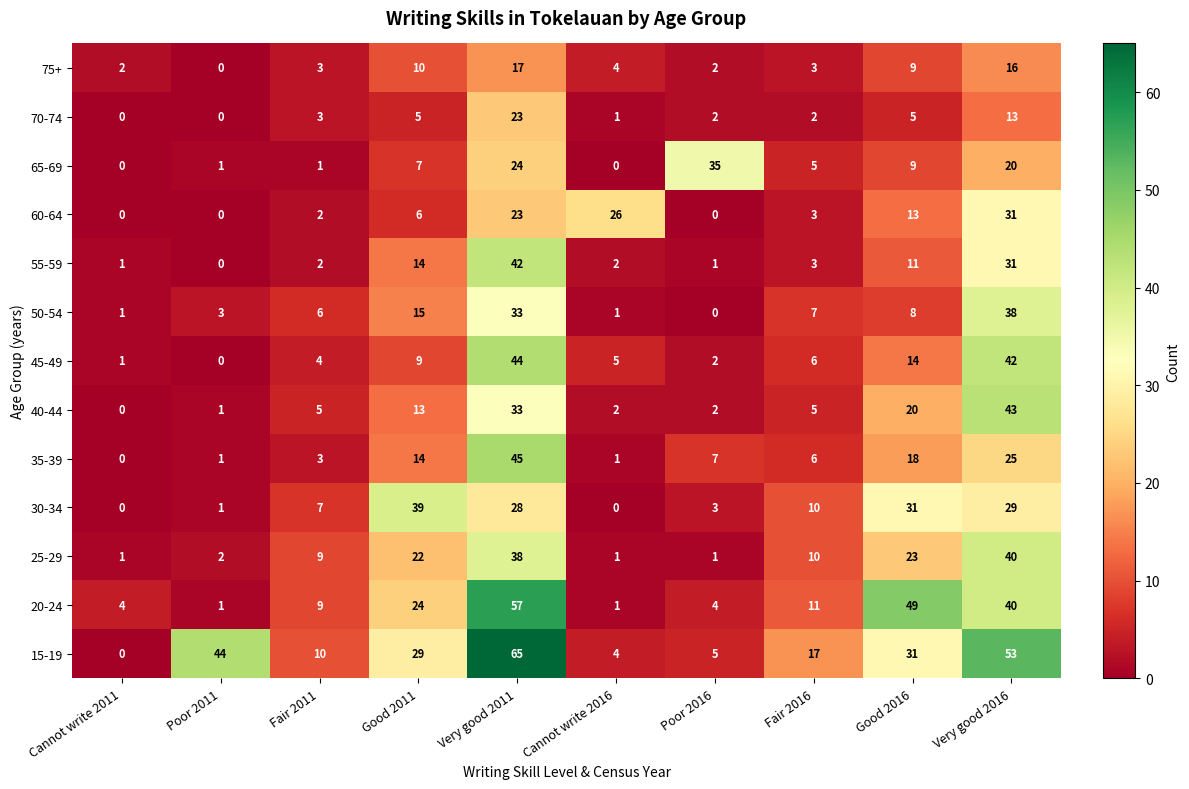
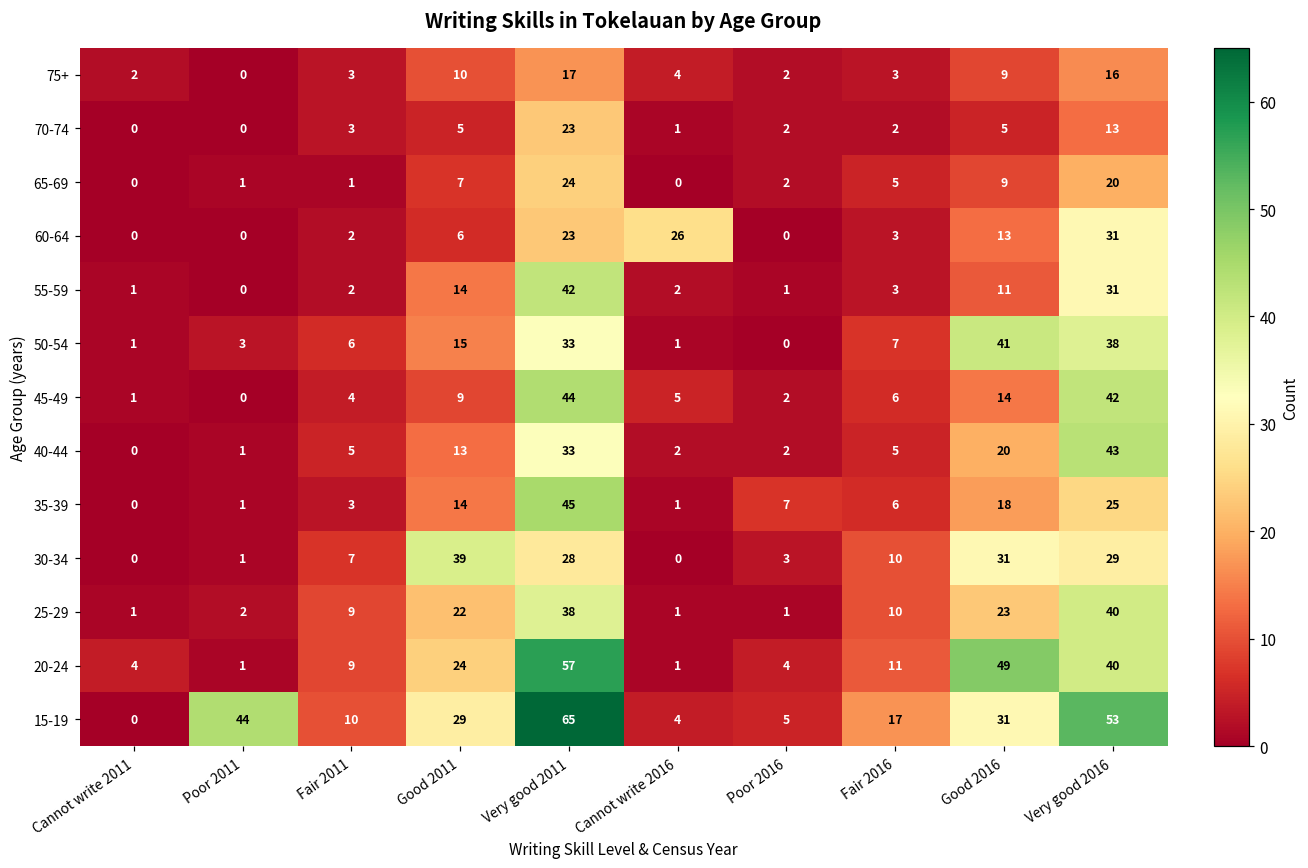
  {
    "75+": {
      "Cannot write 2011": 2,
      "Poor 2011": 0,
      "Fair 2011": 3,
      "Good 2011": 10,
      "Very good 2011": 17,
      "Cannot write 2016": 4,
      "Poor 2016": 2,
      "Fair 2016": 3,
      "Good 2016": 9,
      "Very good 2016": 16
    },
    "70-74": {
      "Cannot write 2011": 0,
      "Poor 2011": 0,
      "Fair 2011": 3,
      "Good 2011": 5,
      "Very good 2011": 23,
      "Cannot write 2016": 1,
      "Poor 2016": 2,
      "Fair 2016": 2,
      "Good 2016": 5,
      "Very good 2016": 13
    },
    "65-69": {
      "Cannot write 2011": 0,
      "Poor 2011": 1,
      "Fair 2011": 1,
      "Good 2011": 7,
      "Very good 2011": 24,
      "Cannot write 2016": 0,
-     "Poor 2016": 35,
+     "Poor 2016": 2,
      "Fair 2016": 5,
      "Good 2016": 9,
      "Very good 2016": 20
    },
    "60-64": {
      "Cannot write 2011": 0,
      "Poor 2011": 0,
      "Fair 2011": 2,
      "Good 2011": 6,
      "Very good 2011": 23,
      "Cannot write 2016": 26,
      "Poor 2016": 0,
      "Fair 2016": 3,
      "Good 2016": 13,
      "Very good 2016": 31
    },
    "55-59": {
      "Cannot write 2011": 1,
      "Poor 2011": 0,
      "Fair 2011": 2,
      "Good 2011": 14,
      "Very good 2011": 42,
      "Cannot write 2016": 2,
      "Poor 2016": 1,
      "Fair 2016": 3,
      "Good 2016": 11,
      "Very good 2016": 31
    },
    "50-54": {
      "Cannot write 2011": 1,
      "Poor 2011": 3,
      "Fair 2011": 6,
      "Good 2011": 15,
      "Very good 2011": 33,
      "Cannot write 2016": 1,
      "Poor 2016": 0,
      "Fair 2016": 7,
-     "Good 2016": 8,
+     "Good 2016": 41,
      "Very good 2016": 38
    },
    "45-49": {
      "Cannot write 2011": 1,
      "Poor 2011": 0,
      "Fair 2011": 4,
      "Good 2011": 9,
      "Very good 2011": 44,
      "Cannot write 2016": 5,
      "Poor 2016": 2,
      "Fair 2016": 6,
      "Good 2016": 14,
      "Very good 2016": 42
    },
    "40-44": {
      "Cannot write 2011": 0,
      "Poor 2011": 1,
      "Fair 2011": 5,
      "Good 2011": 13,
      "Very good 2011": 33,
      "Cannot write 2016": 2,
      "Poor 2016": 2,
      "Fair 2016": 5,
      "Good 2016": 20,
      "Very good 2016": 43
    },
    "35-39": {
      "Cannot write 2011": 0,
      "Poor 2011": 1,
      "Fair 2011": 3,
      "Good 2011": 14,
      "Very good 2011": 45,
      "Cannot write 2016": 1,
      "Poor 2016": 7,
      "Fair 2016": 6,
      "Good 2016": 18,
      "Very good 2016": 25
    },
    "30-34": {
      "Cannot write 2011": 0,
      "Poor 2011": 1,
      "Fair 2011": 7,
      "Good 2011": 39,
      "Very good 2011": 28,
      "Cannot write 2016": 0,
      "Poor 2016": 3,
      "Fair 2016": 10,
      "Good 2016": 31,
      "Very good 2016": 29
    },
    "25-29": {
      "Cannot write 2011": 1,
      "Poor 2011": 2,
      "Fair 2011": 9,
      "Good 2011": 22,
      "Very good 2011": 38,
      "Cannot write 2016": 1,
      "Poor 2016": 1,
      "Fair 2016": 10,
      "Good 2016": 23,
      "Very good 2016": 40
    },
    "20-24": {
      "Cannot write 2011": 4,
      "Poor 2011": 1,
      "Fair 2011": 9,
      "Good 2011": 24,
      "Very good 2011": 57,
      "Cannot write 2016": 1,
      "Poor 2016": 4,
      "Fair 2016": 11,
      "Good 2016": 49,
      "Very good 2016": 40
    },
    "15-19": {
      "Cannot write 2011": 0,
      "Poor 2011": 44,
      "Fair 2011": 10,
      "Good 2011": 29,
      "Very good 2011": 65,
      "Cannot write 2016": 4,
      "Poor 2016": 5,
      "Fair 2016": 17,
      "Good 2016": 31,
      "Very good 2016": 53
    }
  }
